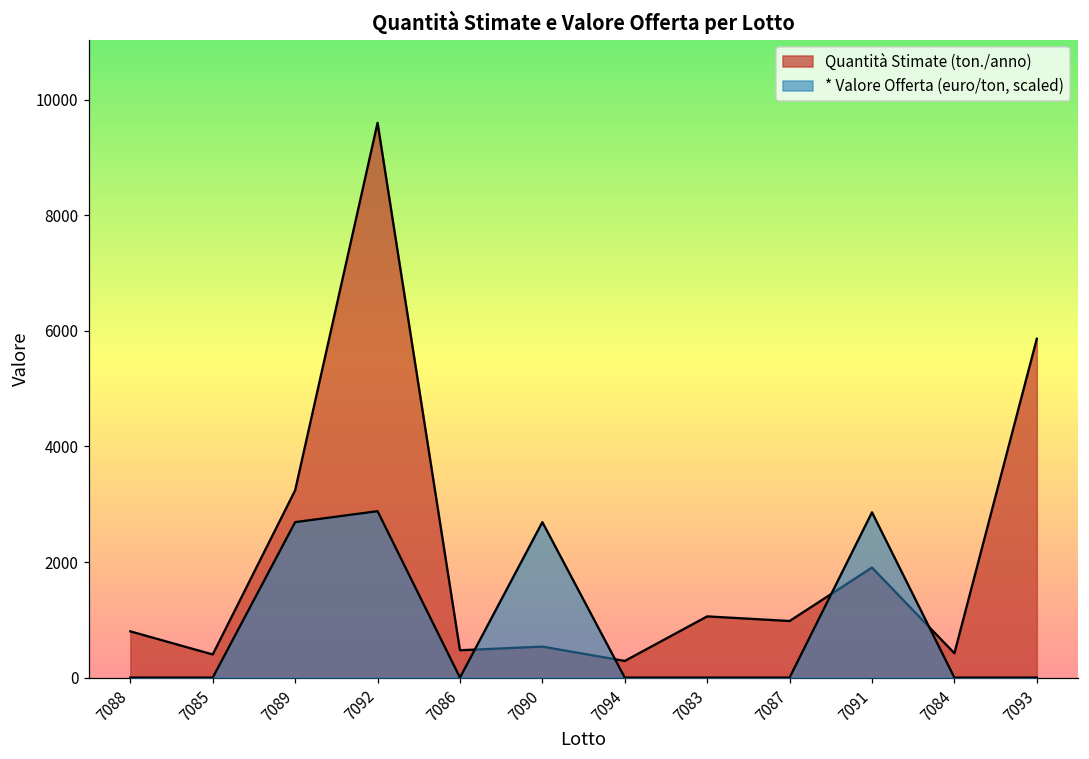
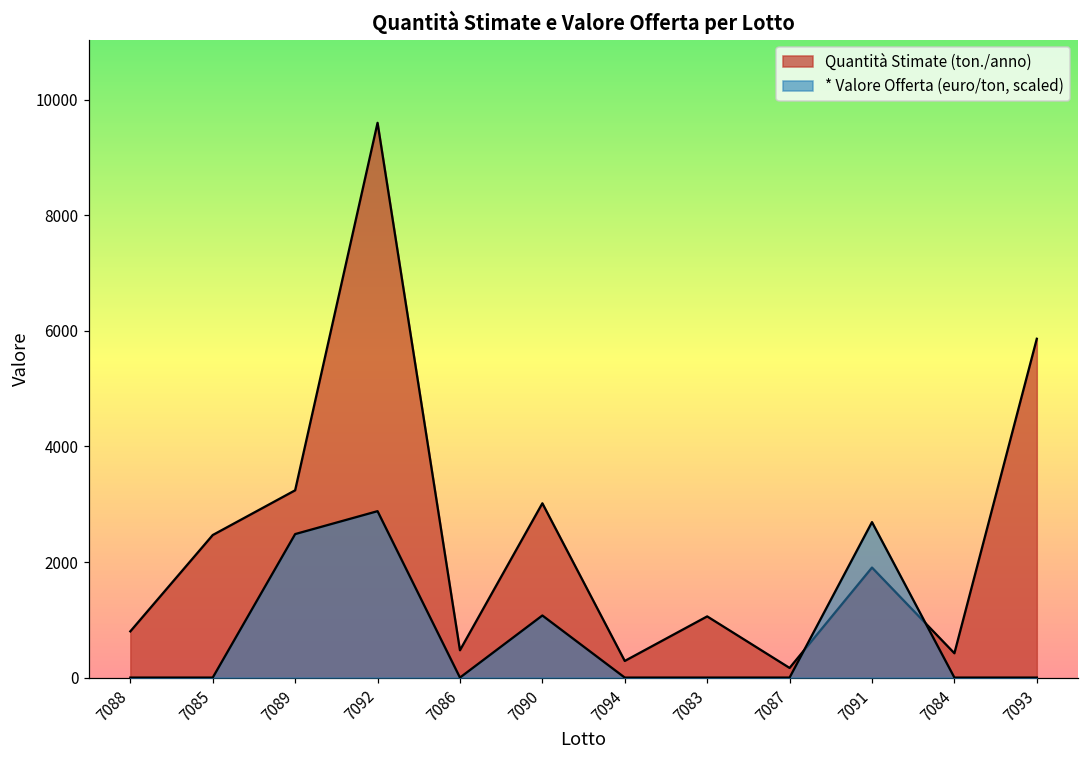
  {
    "Quantità Stimate (ton./anno)": {
      "7088": 800,
-     "7085": 400,
+     "7085": 2500,
      "7089": 3200,
      "7092": 9600,
      "7086": 500,
-     "7090": 500,
+     "7090": 3000,
      "7094": 300,
      "7083": 1100,
-     "7087": 1000,
+     "7087": 200,
      "7091": 1900,
      "7084": 400,
      "7093": 5900
    },
    "* Valore Offerta (euro/ton, scaled)": {
      "7088": 0,
      "7085": 0,
-     "7089": 2700,
+     "7089": 2500,
      "7092": 2900,
      "7086": 0,
-     "7090": 2700,
+     "7090": 1100,
      "7094": 0,
      "7083": 0,
      "7087": 0,
-     "7091": 2900,
+     "7091": 2700,
      "7084": 0,
      "7093": 0
    }
  }
